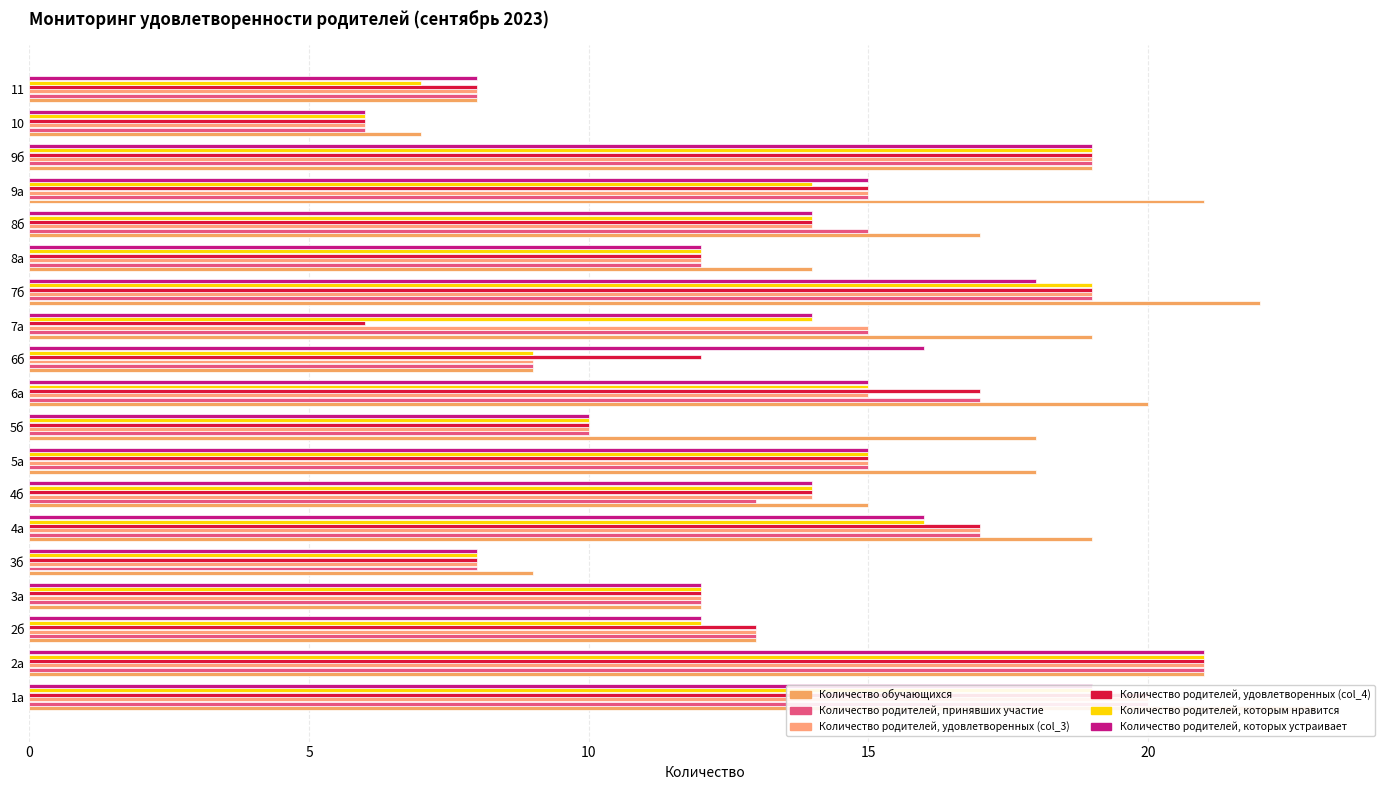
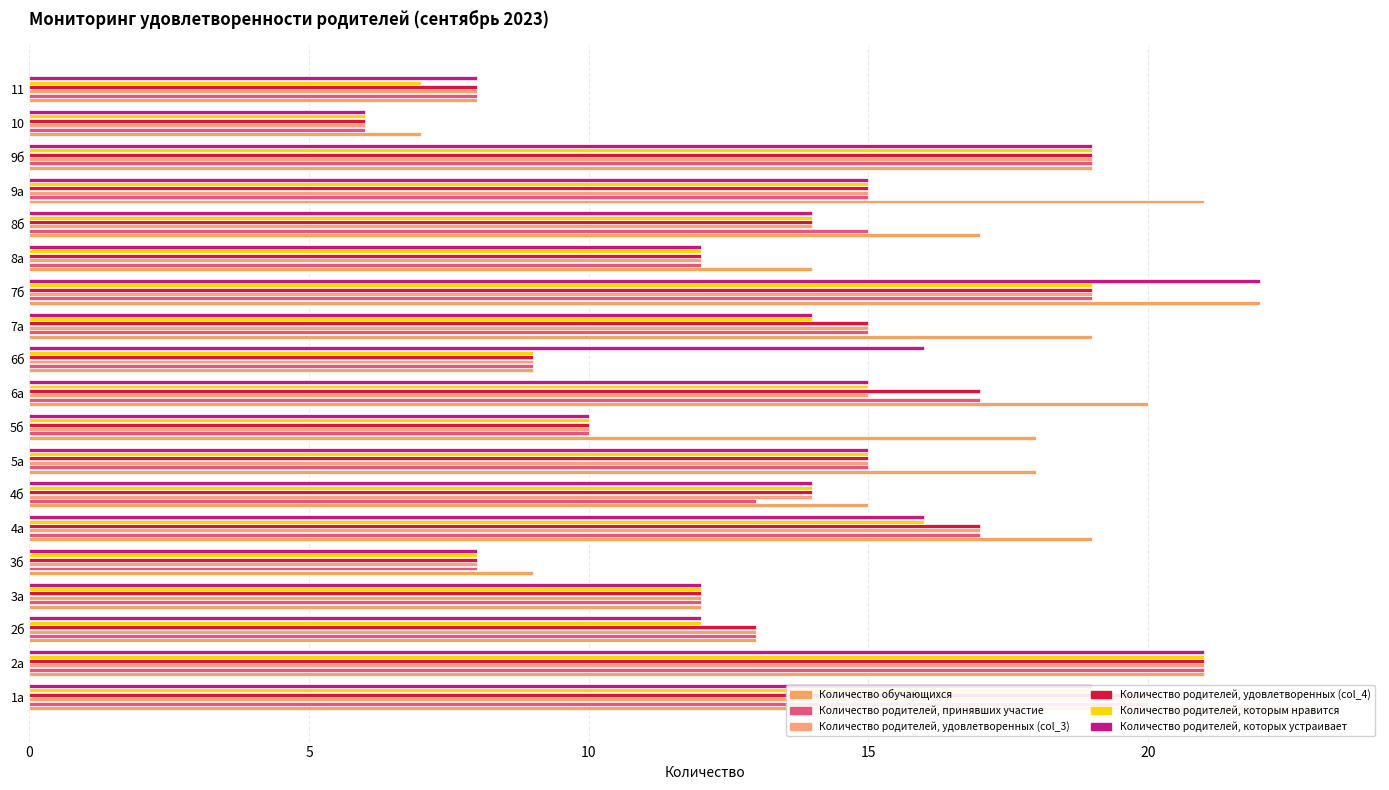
  {
    "Количество родителей, принявших участие": {
      "11": 8,
      "10": 6,
      "9б": 19,
      "9а": 15,
      "8б": 15,
      "8а": 12,
      "7б": 19,
      "7а": 15,
      "6б": 9,
      "6а": 17,
      "5б": 10,
      "5а": 15,
      "4б": 13,
      "4а": 17,
      "3б": 8,
      "3а": 12,
      "2б": 13,
      "2а": 21
    },
    "Количество родителей, удовлетворенных (col_4)": {
      "11": 8,
      "10": 6,
      "9б": 19,
      "9а": 15,
      "8б": 14,
      "8а": 12,
      "7б": 19,
-     "7а": 6,
-     "6б": 12,
+     "7а": 15,
+     "6б": 9,
      "6а": 17,
      "5б": 10,
      "5а": 15,
      "4б": 14,
      "4а": 17,
      "3б": 8,
      "3а": 12,
      "2б": 13,
      "2а": 21
    },
    "Количество родителей, которым нравится": {
      "11": 7,
      "10": 6,
      "9б": 19,
-     "9а": 14,
+     "9а": 15,
      "8б": 14,
      "8а": 12,
      "7б": 19,
      "7а": 14,
      "6б": 9,
      "6а": 15,
      "5б": 10,
      "5а": 15,
      "4б": 14,
      "4а": 16,
      "3б": 8,
      "3а": 12,
      "2б": 12,
      "2а": 21
    },
    "Количество родителей, которых устраивает": {
      "11": 8,
      "10": 6,
      "9б": 19,
      "9а": 15,
      "8б": 14,
      "8а": 12,
-     "7б": 18,
+     "7б": 22,
      "7а": 14,
      "6б": 16,
      "6а": 15,
      "5б": 10,
      "5а": 15,
      "4б": 14,
      "4а": 16,
      "3б": 8,
      "3а": 12,
      "2б": 12,
      "2а": 21
    }
  }
